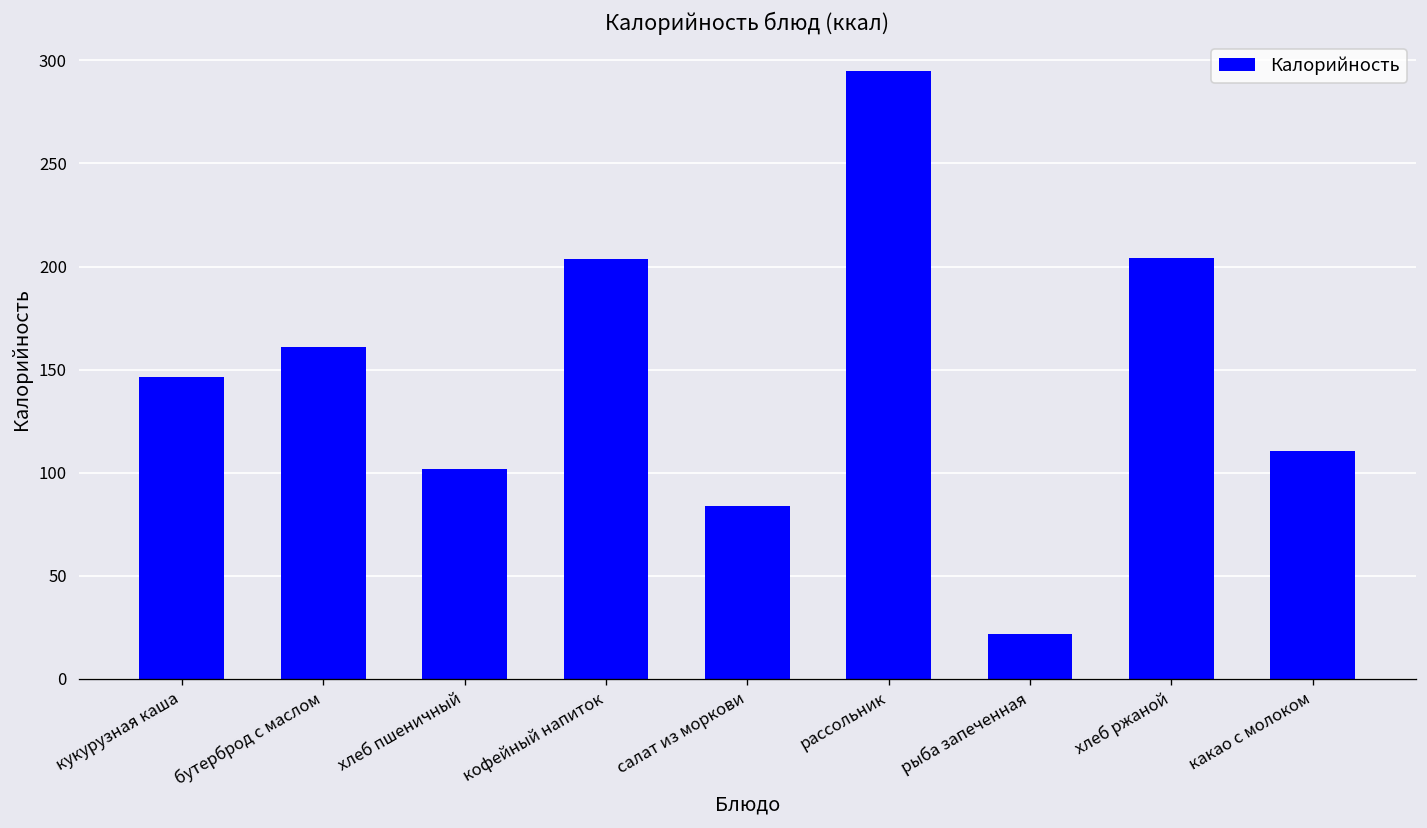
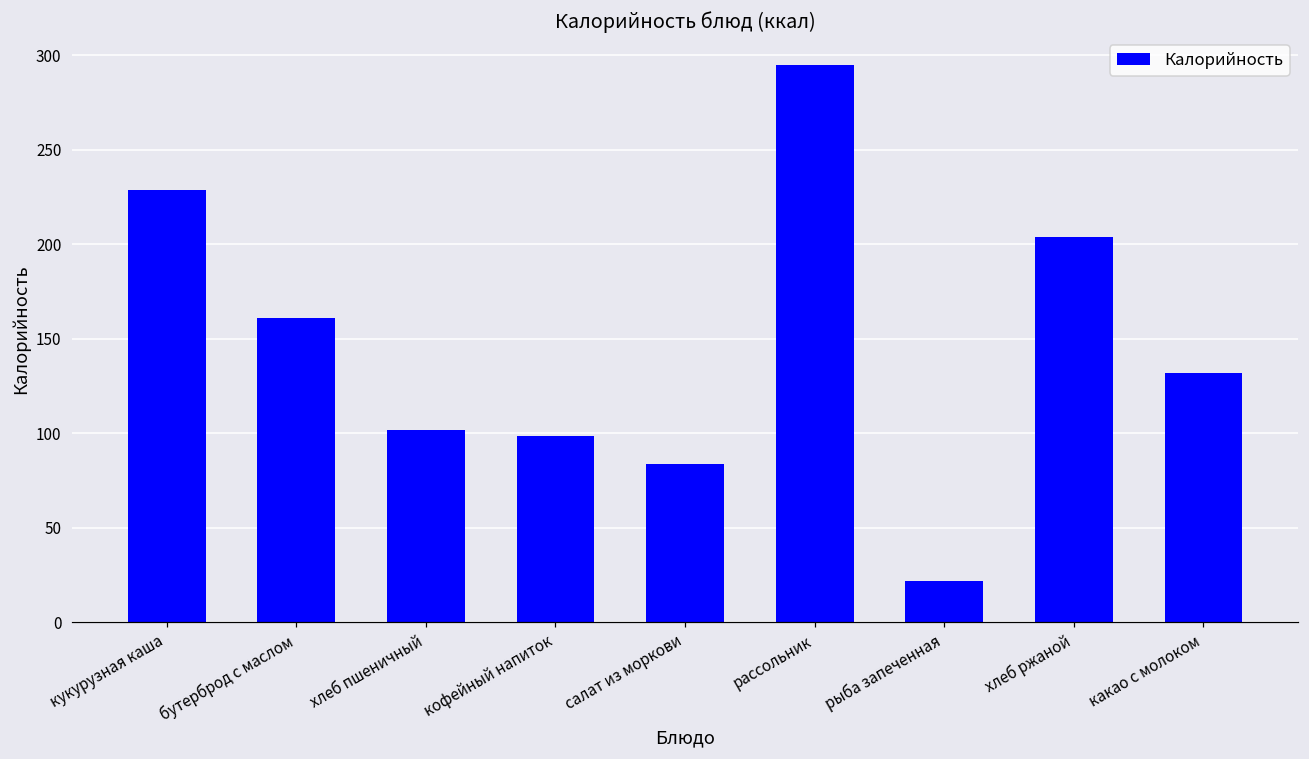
  {
-   "кукурузная каша": 147,
+   "кукурузная каша": 229,
    "бутерброд с маслом": 161,
    "хлеб пшеничный": 102,
-   "кофейный напиток": 204,
+   "кофейный напиток": 99,
    "салат из моркови": 84,
    "рассольник": 295,
    "рыба запеченная": 22,
    "хлеб ржаной": 204,
-   "какао с молоком": 111
+   "какао с молоком": 132
  }
